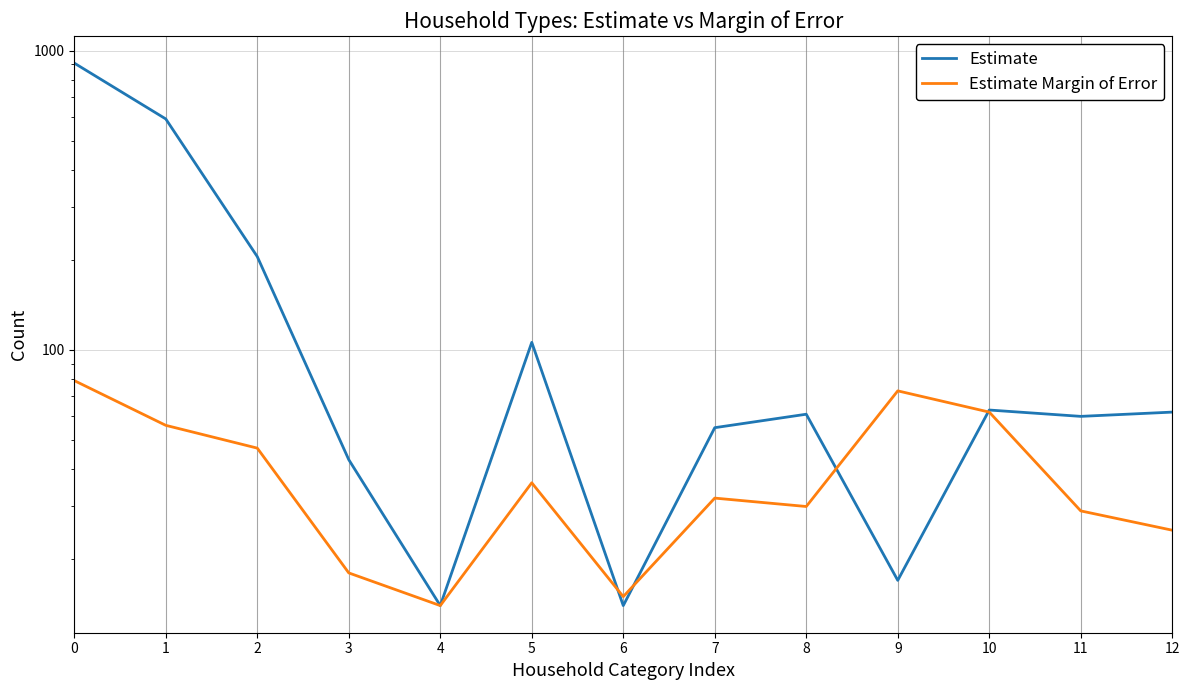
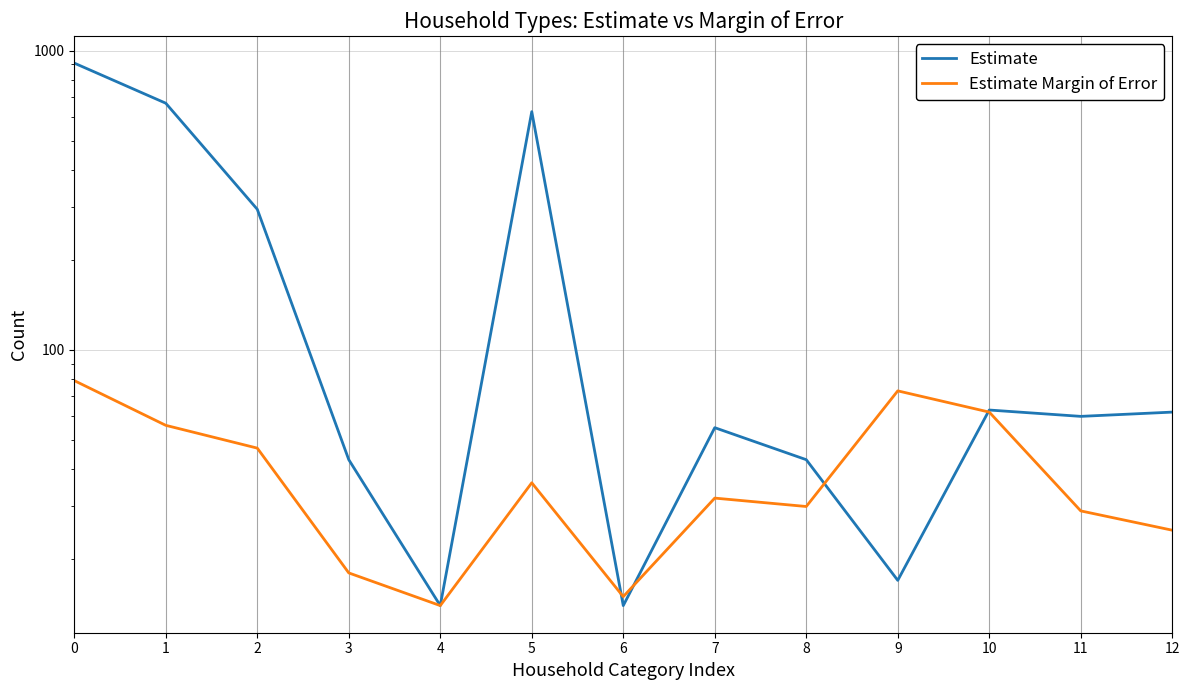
  {
    "Estimate": {
      "0": 910,
-     "1": 590,
-     "2": 210,
+     "1": 670,
+     "2": 300,
      "3": 43,
-     "5": 106,
+     "5": 630,
      "6": 14,
      "7": 55,
-     "8": 61,
+     "8": 43,
      "9": 17,
      "11": 60,
      "12": 62
    },
    "Estimate Margin of Error": {
      "0": 79,
      "1": 56,
      "2": 47,
      "3": 18,
      "5": 36,
      "6": 15,
      "7": 32,
      "8": 30,
      "9": 73,
      "11": 29,
      "12": 25
    }
  }
